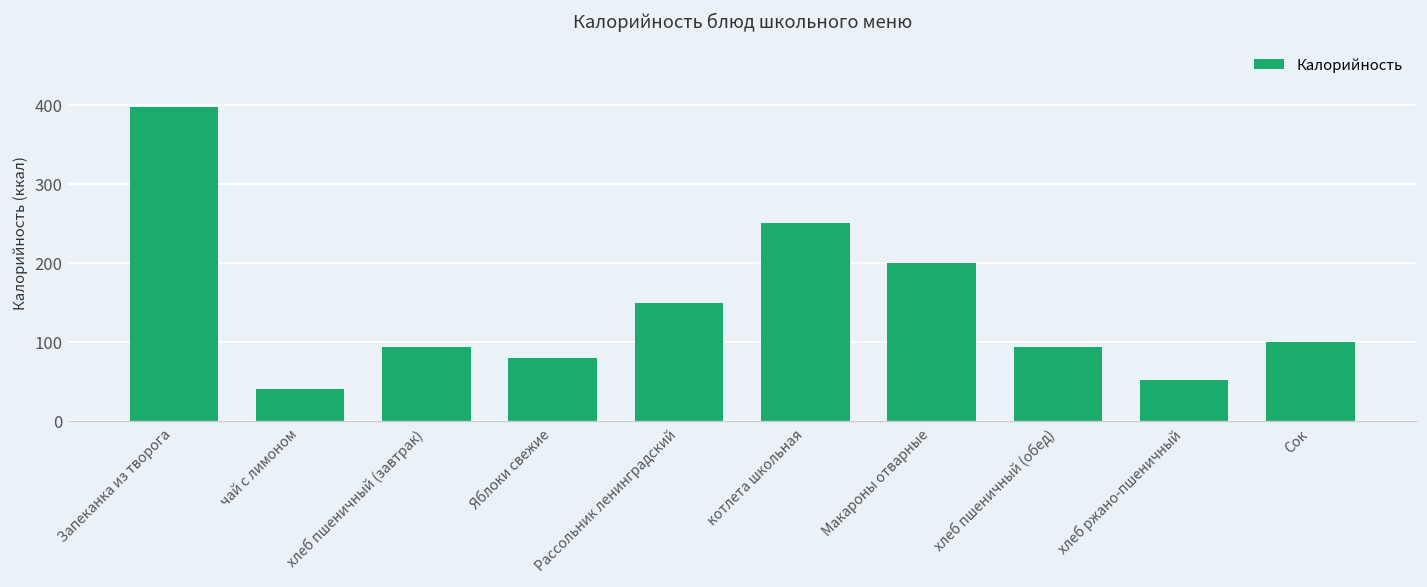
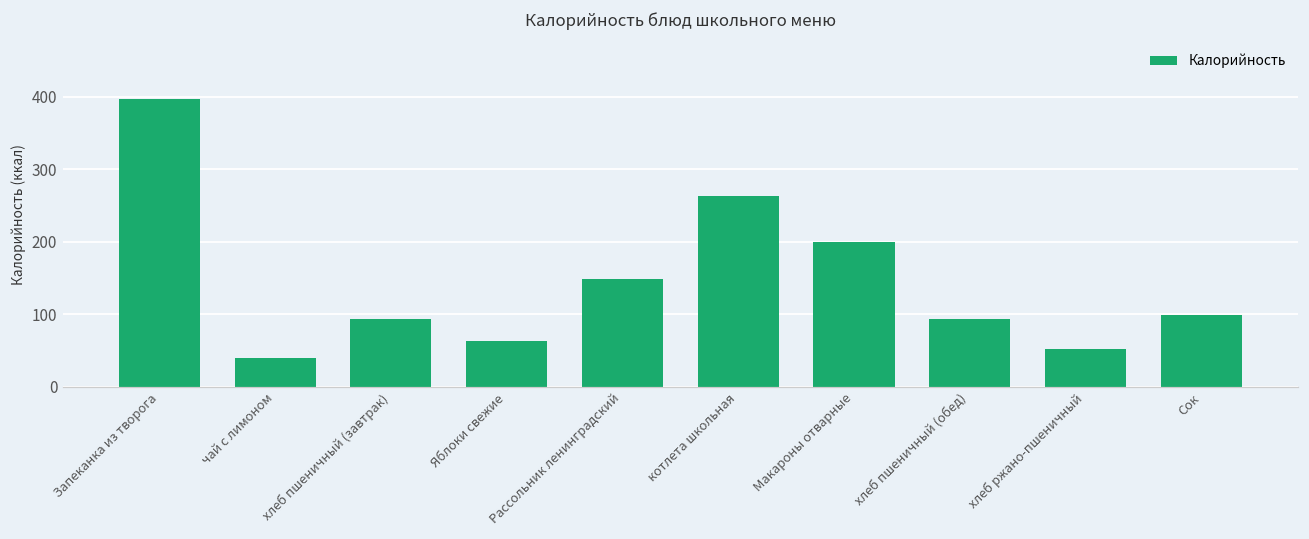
  {
    "Запеканка из творога": 400,
    "чай с лимоном": 40,
    "хлеб пшеничный (завтрак)": 90,
-   "Яблоки свежие": 80,
+   "Яблоки свежие": 60,
    "Рассольник ленинградский": 150,
-   "котлета школьная": 250,
+   "котлета школьная": 260,
    "Макароны отварные": 200,
    "хлеб пшеничный (обед)": 90,
    "хлеб ржано-пшеничный": 50,
    "Сок": 100
  }
